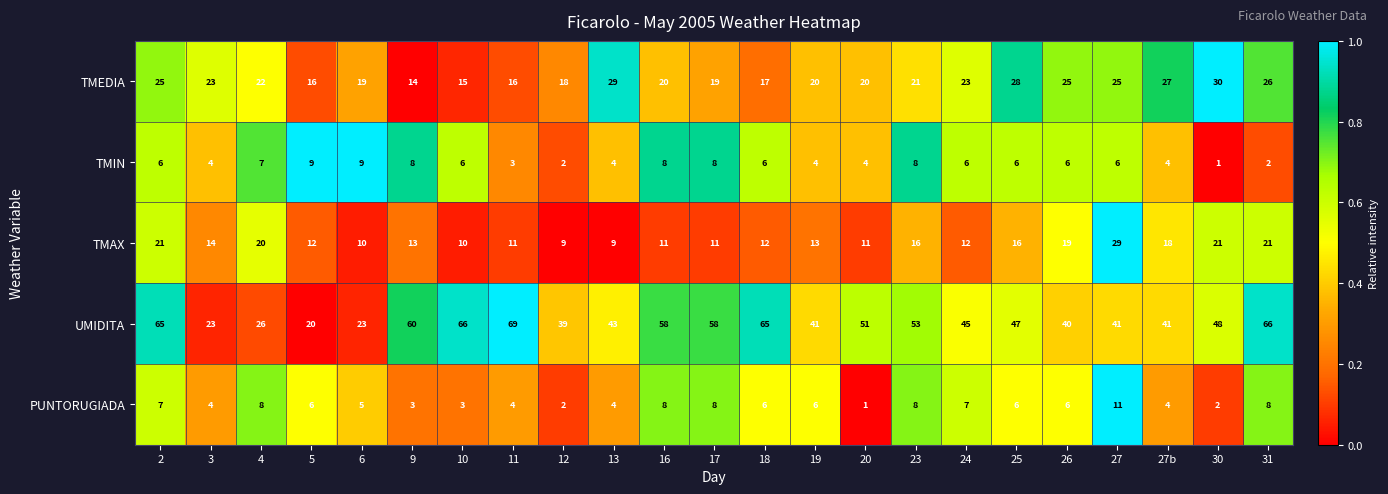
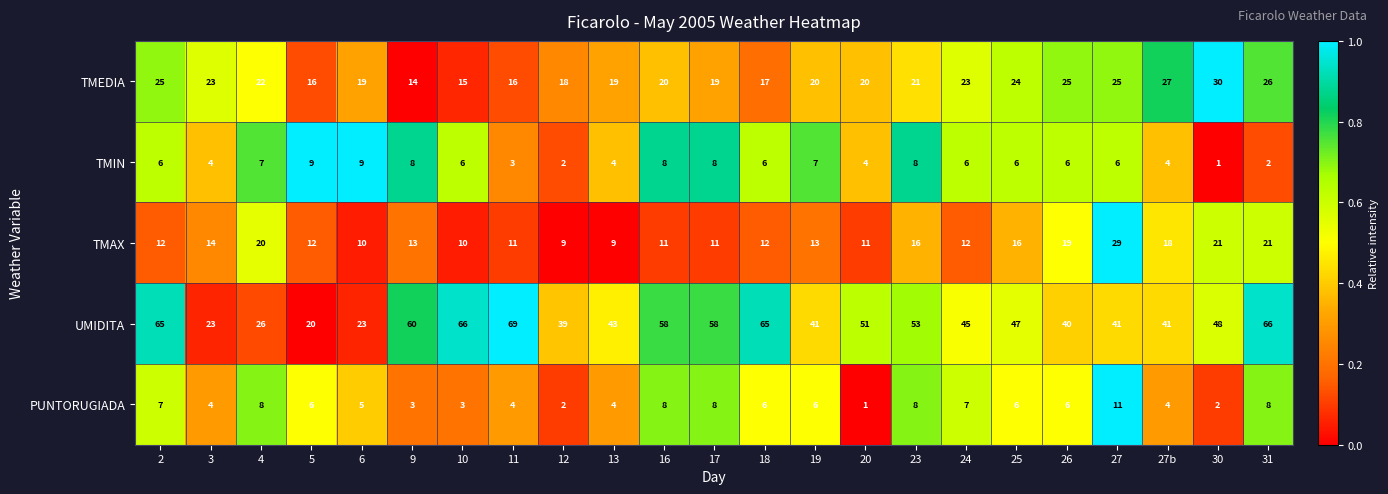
  {
    "TMEDIA": {
      "2": 25,
      "3": 23,
      "4": 22,
      "5": 16,
      "6": 19,
      "9": 14,
      "10": 15,
      "11": 16,
      "12": 18,
-     "13": 29,
+     "13": 19,
      "16": 20,
      "17": 19,
      "18": 17,
      "19": 20,
      "20": 20,
      "23": 21,
      "24": 23,
-     "25": 28,
+     "25": 24,
      "26": 25,
      "27": 25,
      "27b": 27,
      "30": 30,
      "31": 26
    },
    "TMIN": {
      "2": 6,
      "3": 4,
      "4": 7,
      "5": 9,
      "6": 9,
      "9": 8,
      "10": 6,
      "11": 3,
      "12": 2,
      "13": 4,
      "16": 8,
      "17": 8,
      "18": 6,
-     "19": 4,
+     "19": 7,
      "20": 4,
      "23": 8,
      "24": 6,
      "25": 6,
      "26": 6,
      "27": 6,
      "27b": 4,
      "30": 1,
      "31": 2
    },
    "TMAX": {
-     "2": 21,
+     "2": 12,
      "3": 14,
      "4": 20,
      "5": 12,
      "6": 10,
      "9": 13,
      "10": 10,
      "11": 11,
      "12": 9,
      "13": 9,
      "16": 11,
      "17": 11,
      "18": 12,
      "19": 13,
      "20": 11,
      "23": 16,
      "24": 12,
      "25": 16,
      "26": 19,
      "27": 29,
      "27b": 18,
      "30": 21,
      "31": 21
    },
    "UMIDITA": {
      "2": 65,
      "3": 23,
      "4": 26,
      "5": 20,
      "6": 23,
      "9": 60,
      "10": 66,
      "11": 69,
      "12": 39,
      "13": 43,
      "16": 58,
      "17": 58,
      "18": 65,
      "19": 41,
      "20": 51,
      "23": 53,
      "24": 45,
      "25": 47,
      "26": 40,
      "27": 41,
      "27b": 41,
      "30": 48,
      "31": 66
    },
    "PUNTORUGIADA": {
      "2": 7,
      "3": 4,
      "4": 8,
      "5": 6,
      "6": 5,
      "9": 3,
      "10": 3,
      "11": 4,
      "12": 2,
      "13": 4,
      "16": 8,
      "17": 8,
      "18": 6,
      "19": 6,
      "20": 1,
      "23": 8,
      "24": 7,
      "25": 6,
      "26": 6,
      "27": 11,
      "27b": 4,
      "30": 2,
      "31": 8
    }
  }
